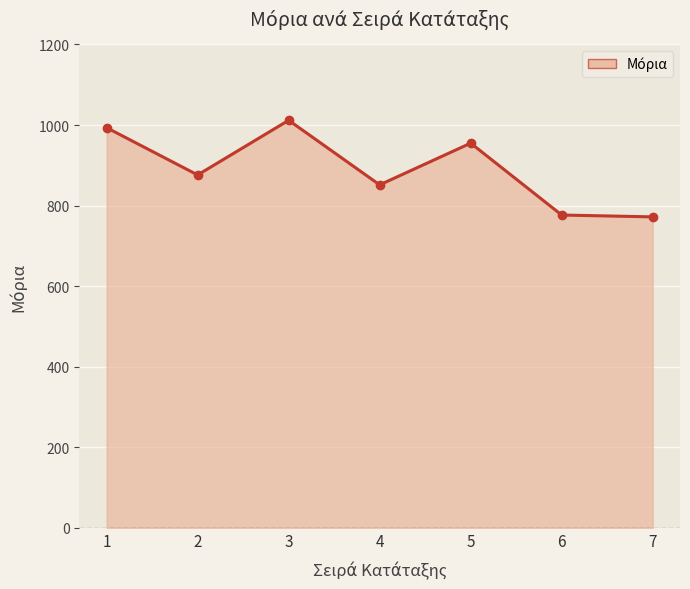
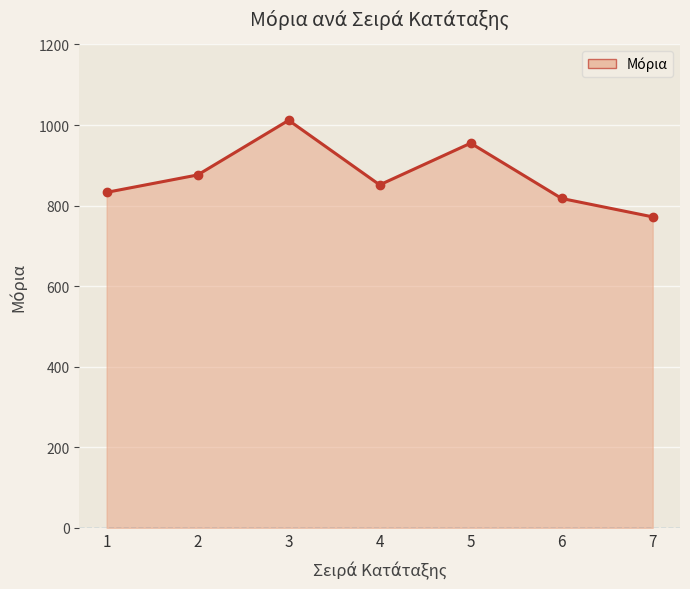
  {
-   "1": 990,
+   "1": 830,
    "2": 880,
    "3": 1010,
    "4": 850,
    "5": 950,
-   "6": 780,
+   "6": 820,
    "7": 770
  }
